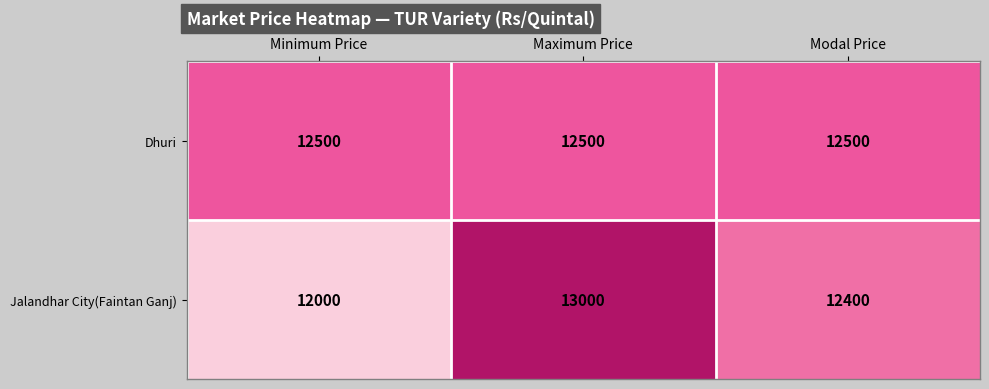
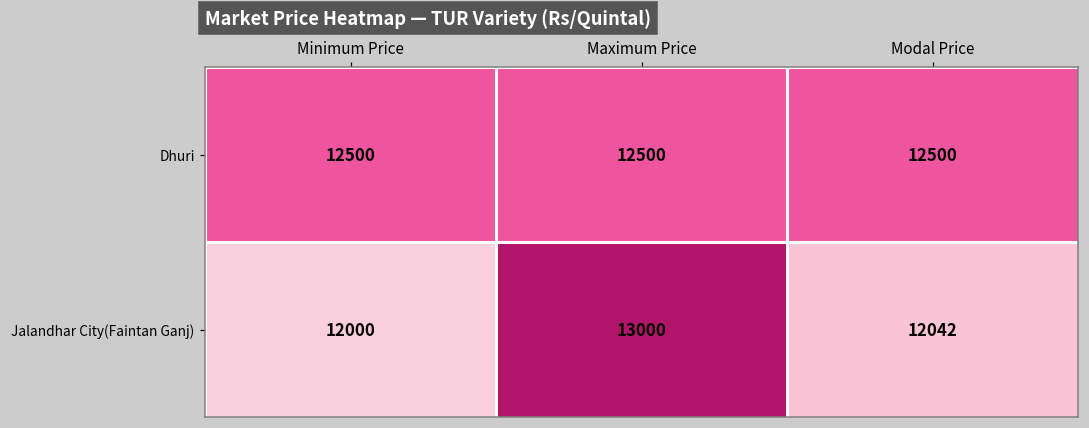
  {
    "Dhuri": {
      "Minimum Price": 12500,
      "Maximum Price": 12500,
      "Modal Price": 12500
    },
    "Jalandhar City(Faintan Ganj)": {
      "Minimum Price": 12000,
      "Maximum Price": 13000,
-     "Modal Price": 12400
+     "Modal Price": 12042
    }
  }
